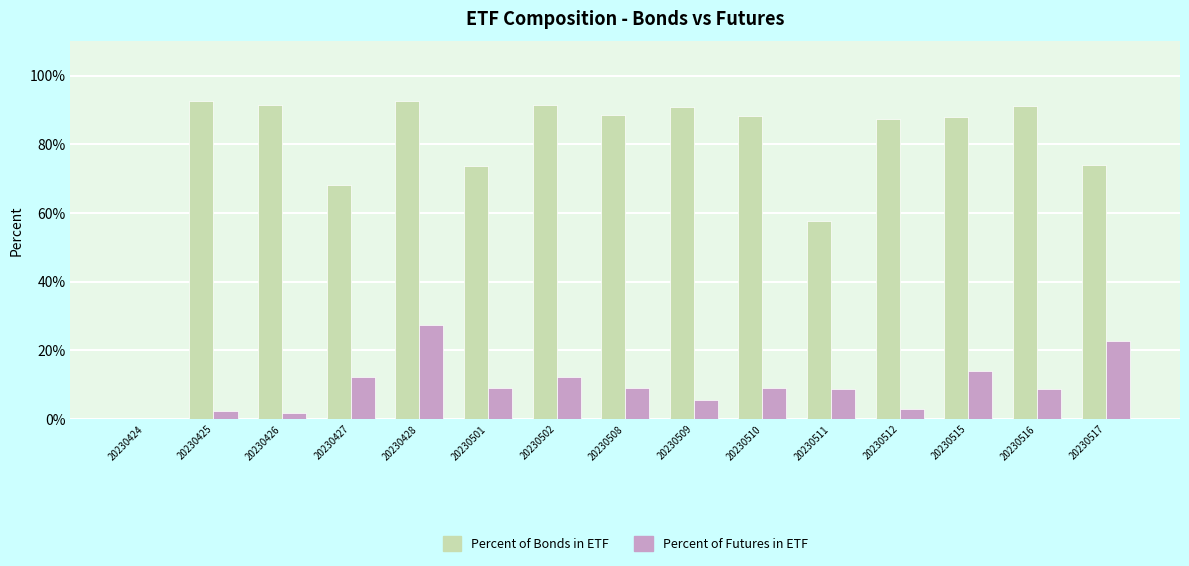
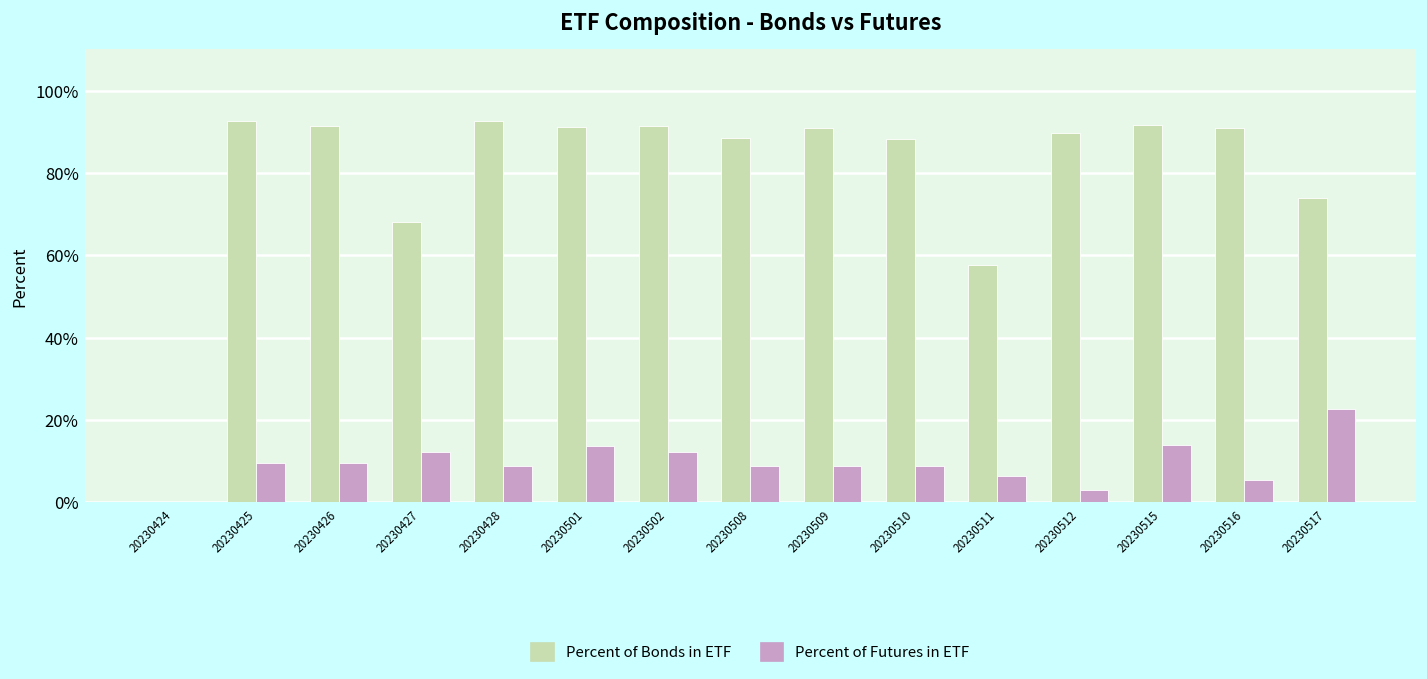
  {
    "Percent of Bonds in ETF": {
      "20230424": "0%",
      "20230425": "93%",
      "20230426": "91%",
      "20230427": "68%",
      "20230428": "93%",
-     "20230501": "74%",
+     "20230501": "91%",
      "20230502": "91%",
      "20230508": "89%",
      "20230509": "91%",
      "20230510": "88%",
      "20230511": "58%",
-     "20230512": "87%",
-     "20230515": "88%",
+     "20230512": "90%",
+     "20230515": "92%",
      "20230516": "91%",
      "20230517": "74%"
    },
    "Percent of Futures in ETF": {
      "20230424": "0%",
-     "20230425": "2%",
-     "20230426": "2%",
+     "20230425": "10%",
+     "20230426": "9%",
      "20230427": "12%",
-     "20230428": "27%",
-     "20230501": "9%",
+     "20230428": "9%",
+     "20230501": "14%",
      "20230502": "12%",
      "20230508": "9%",
-     "20230509": "6%",
+     "20230509": "9%",
      "20230510": "9%",
-     "20230511": "9%",
+     "20230511": "6%",
      "20230512": "3%",
      "20230515": "14%",
-     "20230516": "9%",
+     "20230516": "5%",
      "20230517": "23%"
    }
  }
